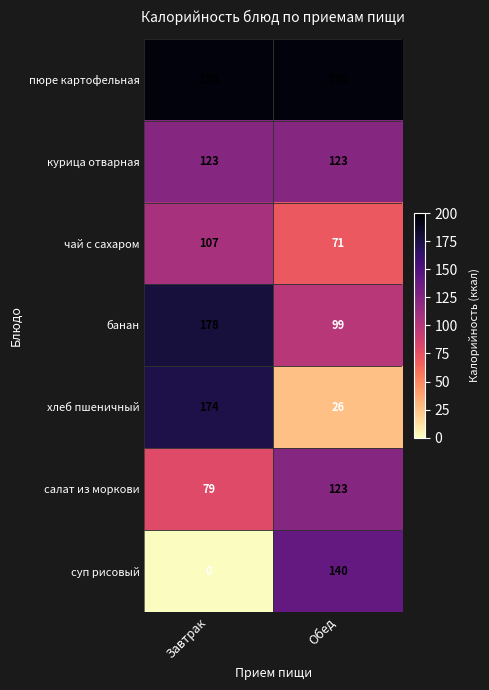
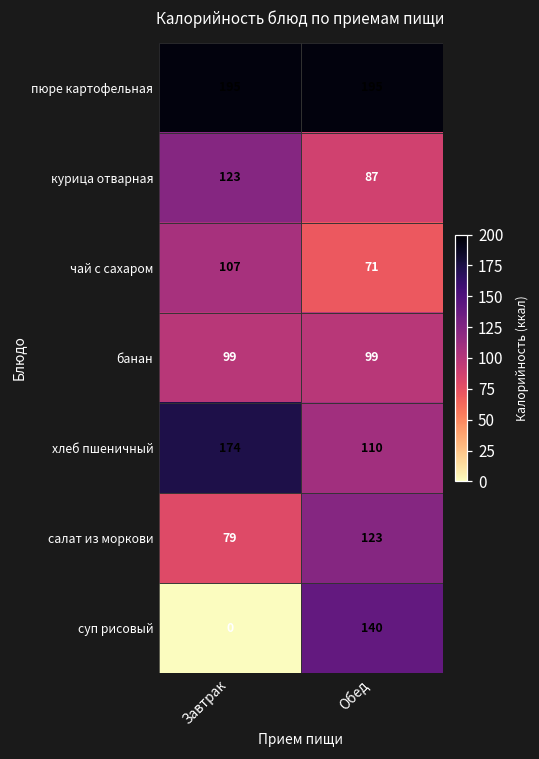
  {
    "курица отварная": {
      "Завтрак": 123,
-     "Обед": 123
+     "Обед": 87
    },
    "чай с сахаром": {
      "Завтрак": 107,
      "Обед": 71
    },
    "банан": {
-     "Завтрак": 178,
+     "Завтрак": 99,
      "Обед": 99
    },
    "хлеб пшеничный": {
      "Завтрак": 174,
-     "Обед": 26
+     "Обед": 110
    },
    "салат из моркови": {
      "Завтрак": 79,
      "Обед": 123
    },
    "суп рисовый": {
      "Завтрак": 0,
      "Обед": 140
    }
  }
